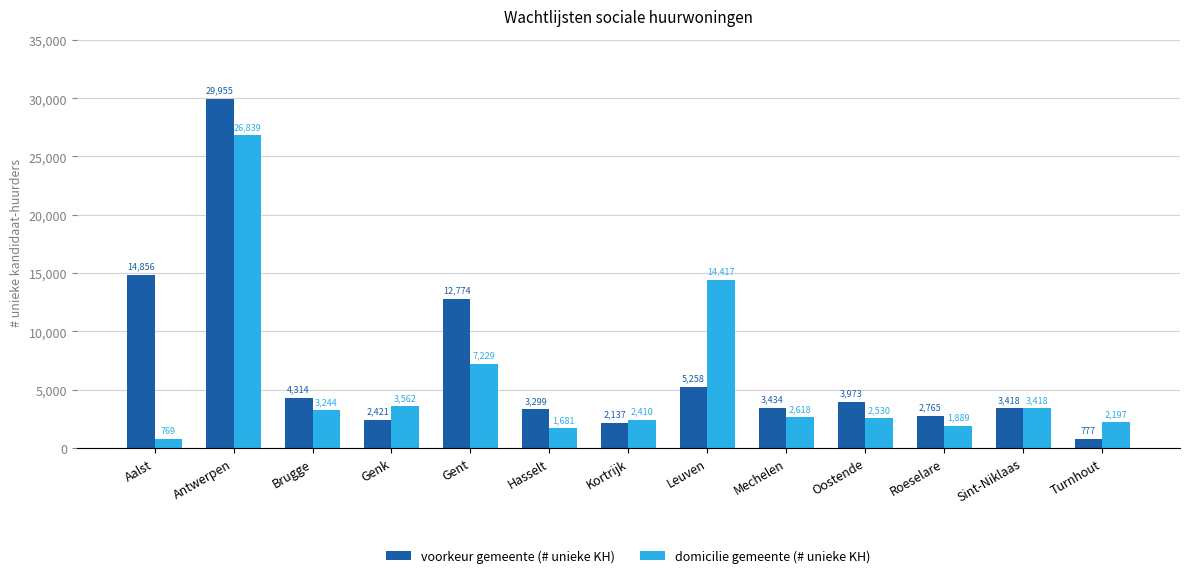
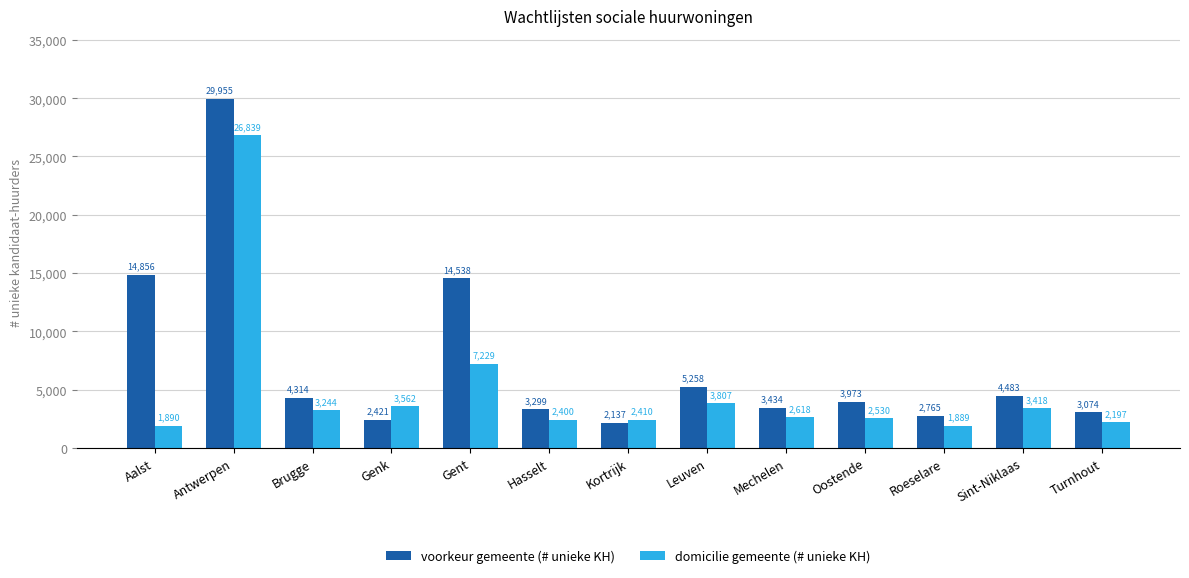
  {
    "voorkeur gemeente (# unieke KH)": {
      "Aalst": "14,856",
      "Antwerpen": "29,955",
      "Brugge": "4,314",
      "Genk": "2,421",
-     "Gent": "12,774",
+     "Gent": "14,538",
      "Hasselt": "3,299",
      "Kortrijk": "2,137",
      "Leuven": "5,258",
      "Mechelen": "3,434",
      "Oostende": "3,973",
      "Roeselare": "2,765",
-     "Sint-Niklaas": "3,418",
-     "Turnhout": "777"
+     "Sint-Niklaas": "4,483",
+     "Turnhout": "3,074"
    },
    "domicilie gemeente (# unieke KH)": {
-     "Aalst": "769",
+     "Aalst": "1,890",
      "Antwerpen": "26,839",
      "Brugge": "3,244",
      "Genk": "3,562",
      "Gent": "7,229",
-     "Hasselt": "1,681",
+     "Hasselt": "2,400",
      "Kortrijk": "2,410",
-     "Leuven": "14,417",
+     "Leuven": "3,807",
      "Mechelen": "2,618",
      "Oostende": "2,530",
      "Roeselare": "1,889",
      "Sint-Niklaas": "3,418",
      "Turnhout": "2,197"
    }
  }
